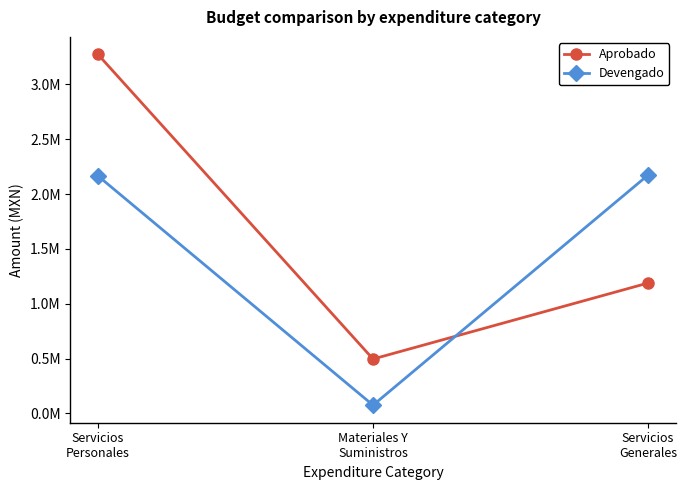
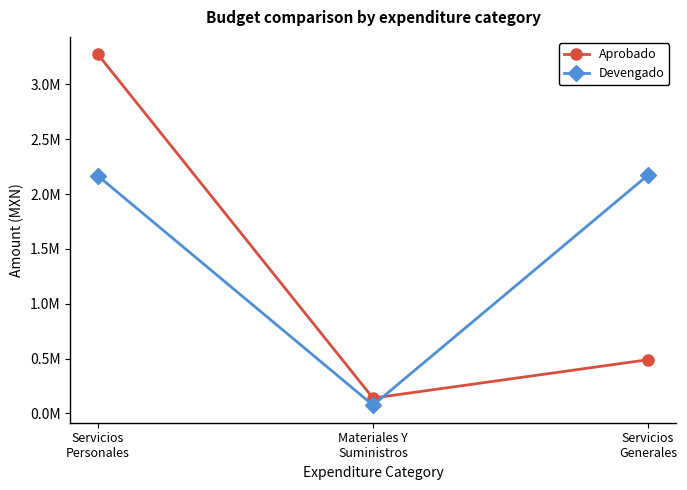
  {
    "Aprobado": {
      "Servicios Personales": 3270000,
-     "Materiales Y Suministros": 500000,
-     "Servicios Generales": 1190000
+     "Materiales Y Suministros": 140000,
+     "Servicios Generales": 490000
    },
    "Devengado": {
      "Servicios Personales": 2170000,
      "Materiales Y Suministros": 80000,
      "Servicios Generales": 2170000
    }
  }
